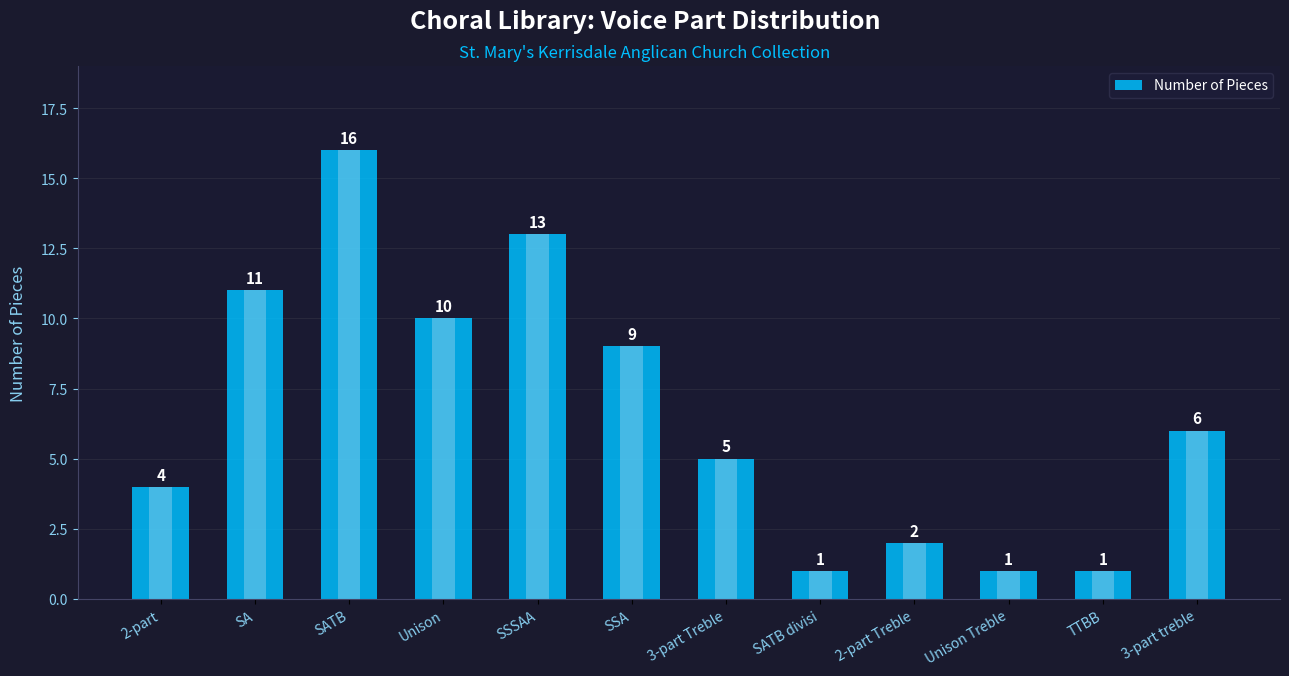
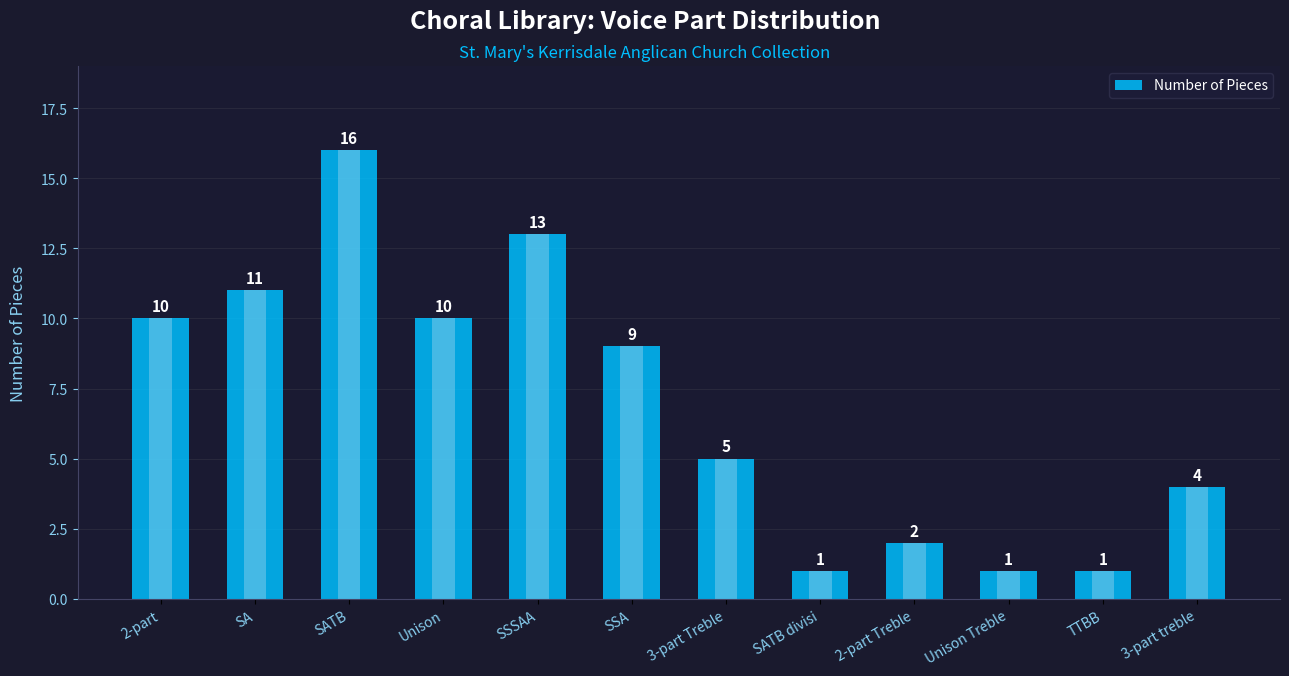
  {
-   "2-part": 4,
+   "2-part": 10,
    "SA": 11,
    "SATB": 16,
    "Unison": 10,
    "SSSAA": 13,
    "SSA": 9,
    "3-part Treble": 5,
    "SATB divisi": 1,
    "2-part Treble": 2,
    "Unison Treble": 1,
    "TTBB": 1,
-   "3-part treble": 6
+   "3-part treble": 4
  }
